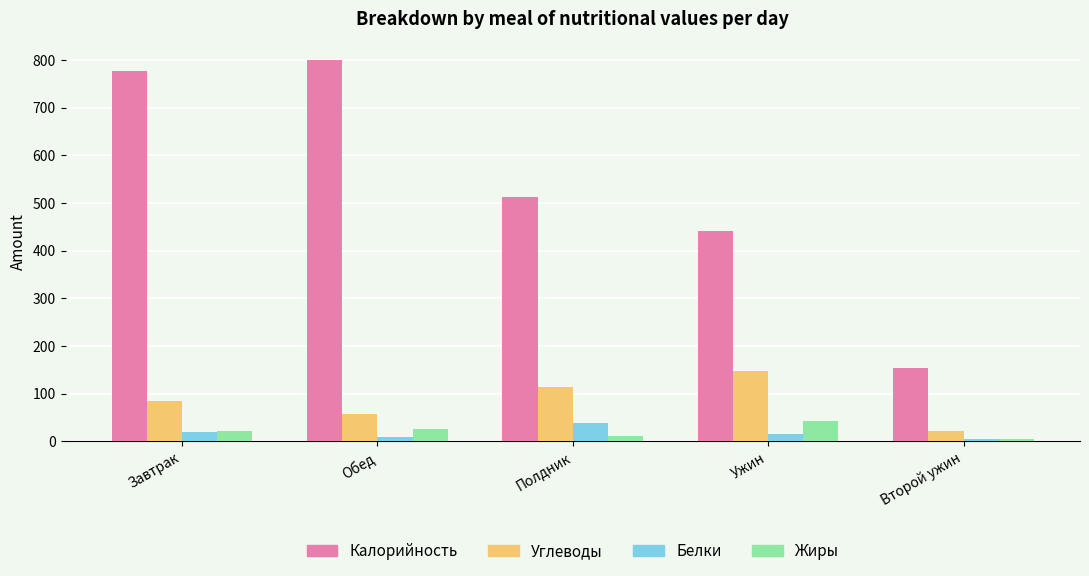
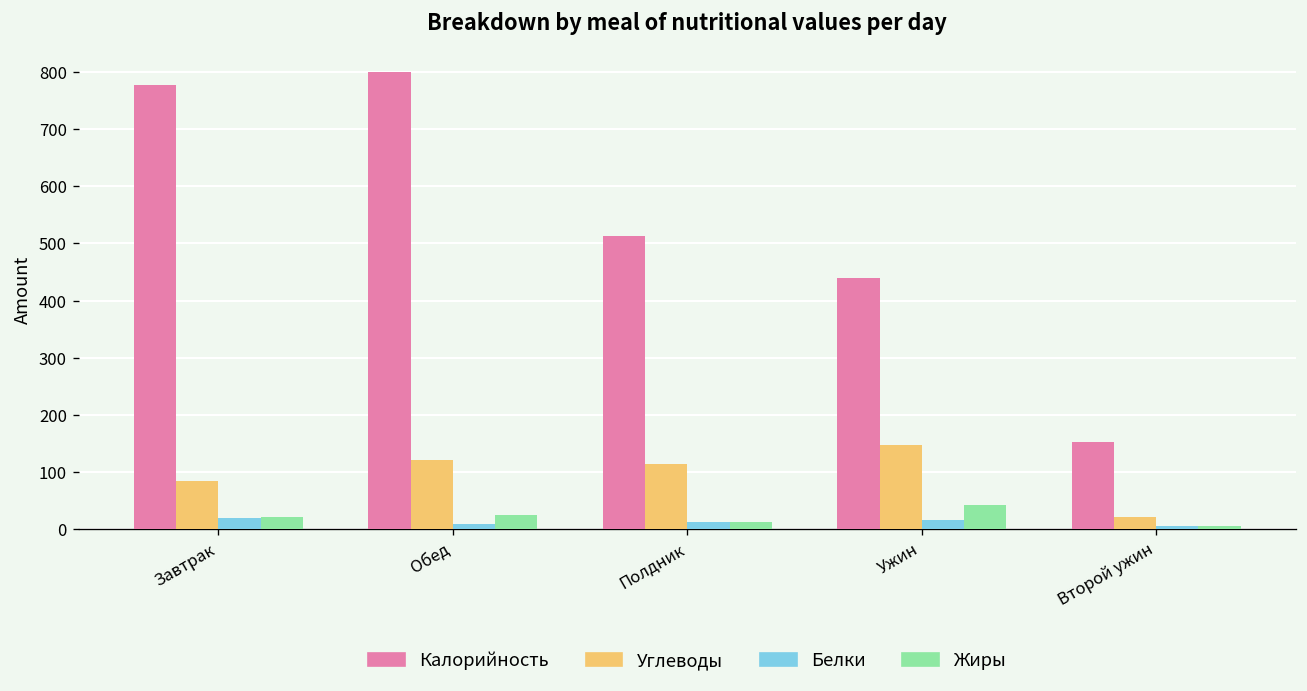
  {
    "Калорийность": {
      "Завтрак": 780,
      "Обед": 800,
      "Полдник": 510,
      "Ужин": 440,
      "Второй ужин": 150
    },
    "Углеводы": {
      "Завтрак": 80,
-     "Обед": 60,
+     "Обед": 120,
      "Полдник": 110,
      "Ужин": 150,
      "Второй ужин": 20
    },
    "Белки": {
      "Завтрак": 20,
      "Обед": 10,
-     "Полдник": 40,
+     "Полдник": 10,
      "Ужин": 20
    },
    "Жиры": {
      "Завтрак": 20,
      "Обед": 30,
      "Полдник": 10,
      "Ужин": 40
    }
  }
